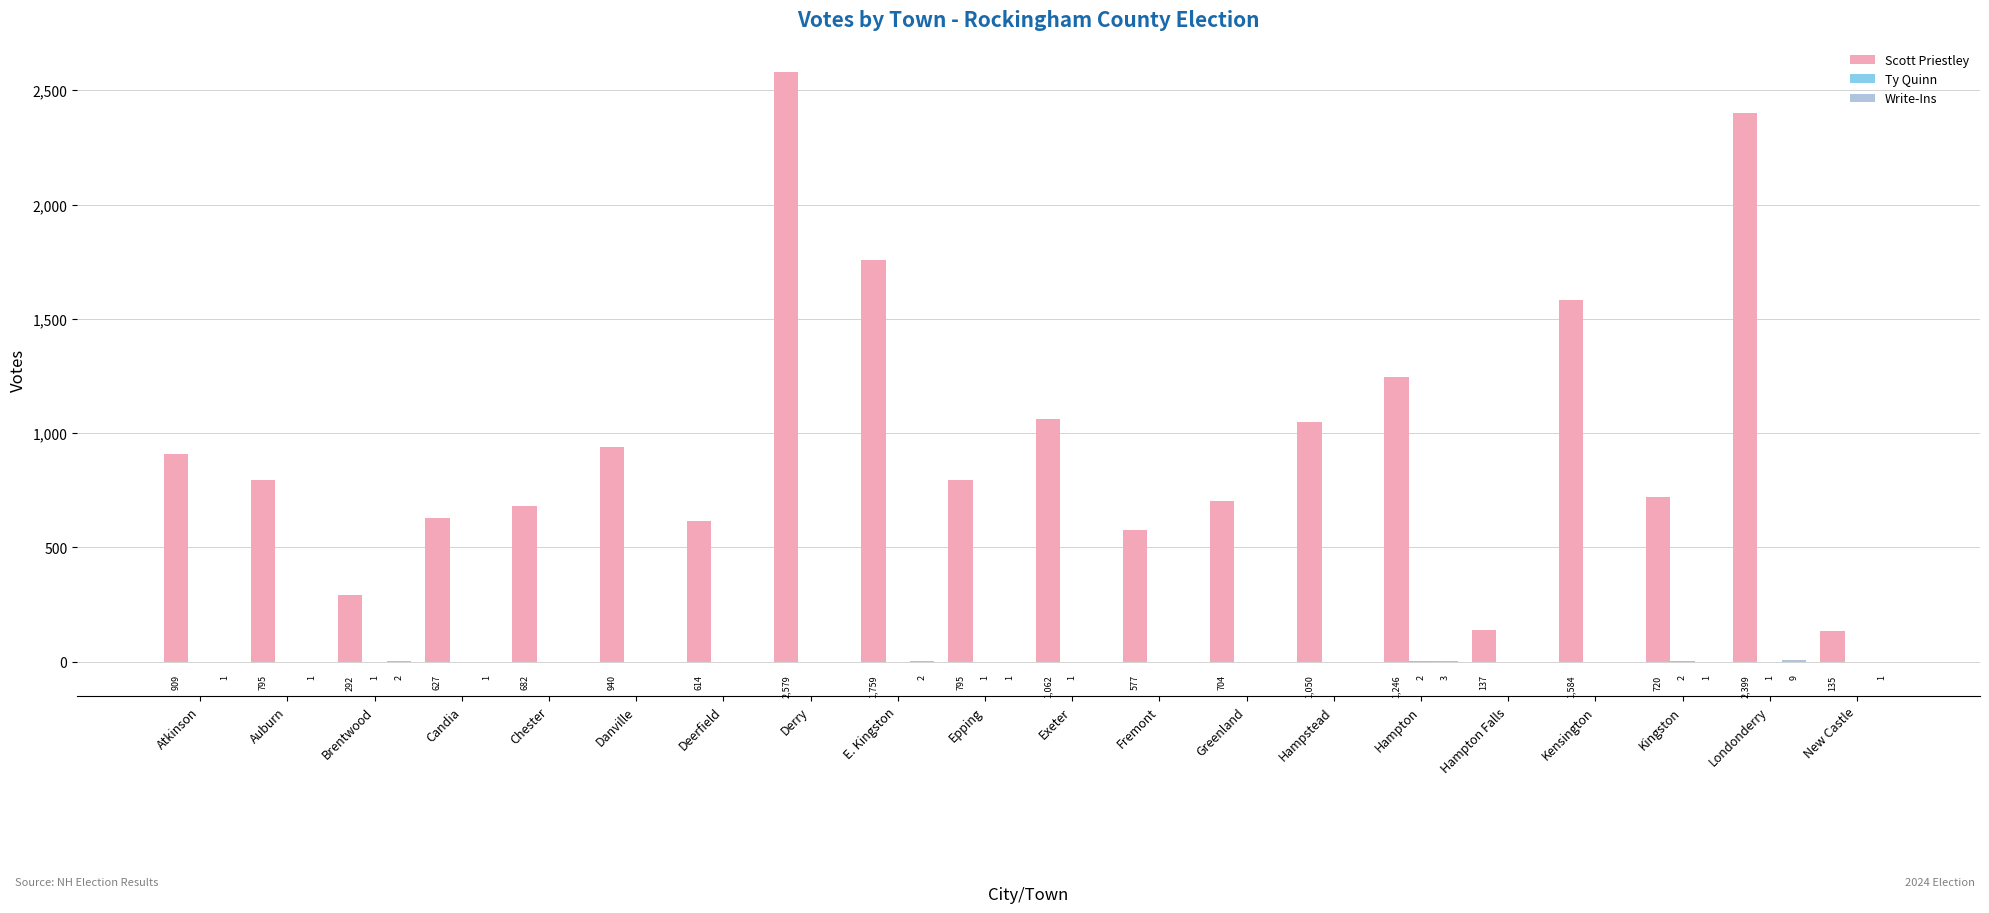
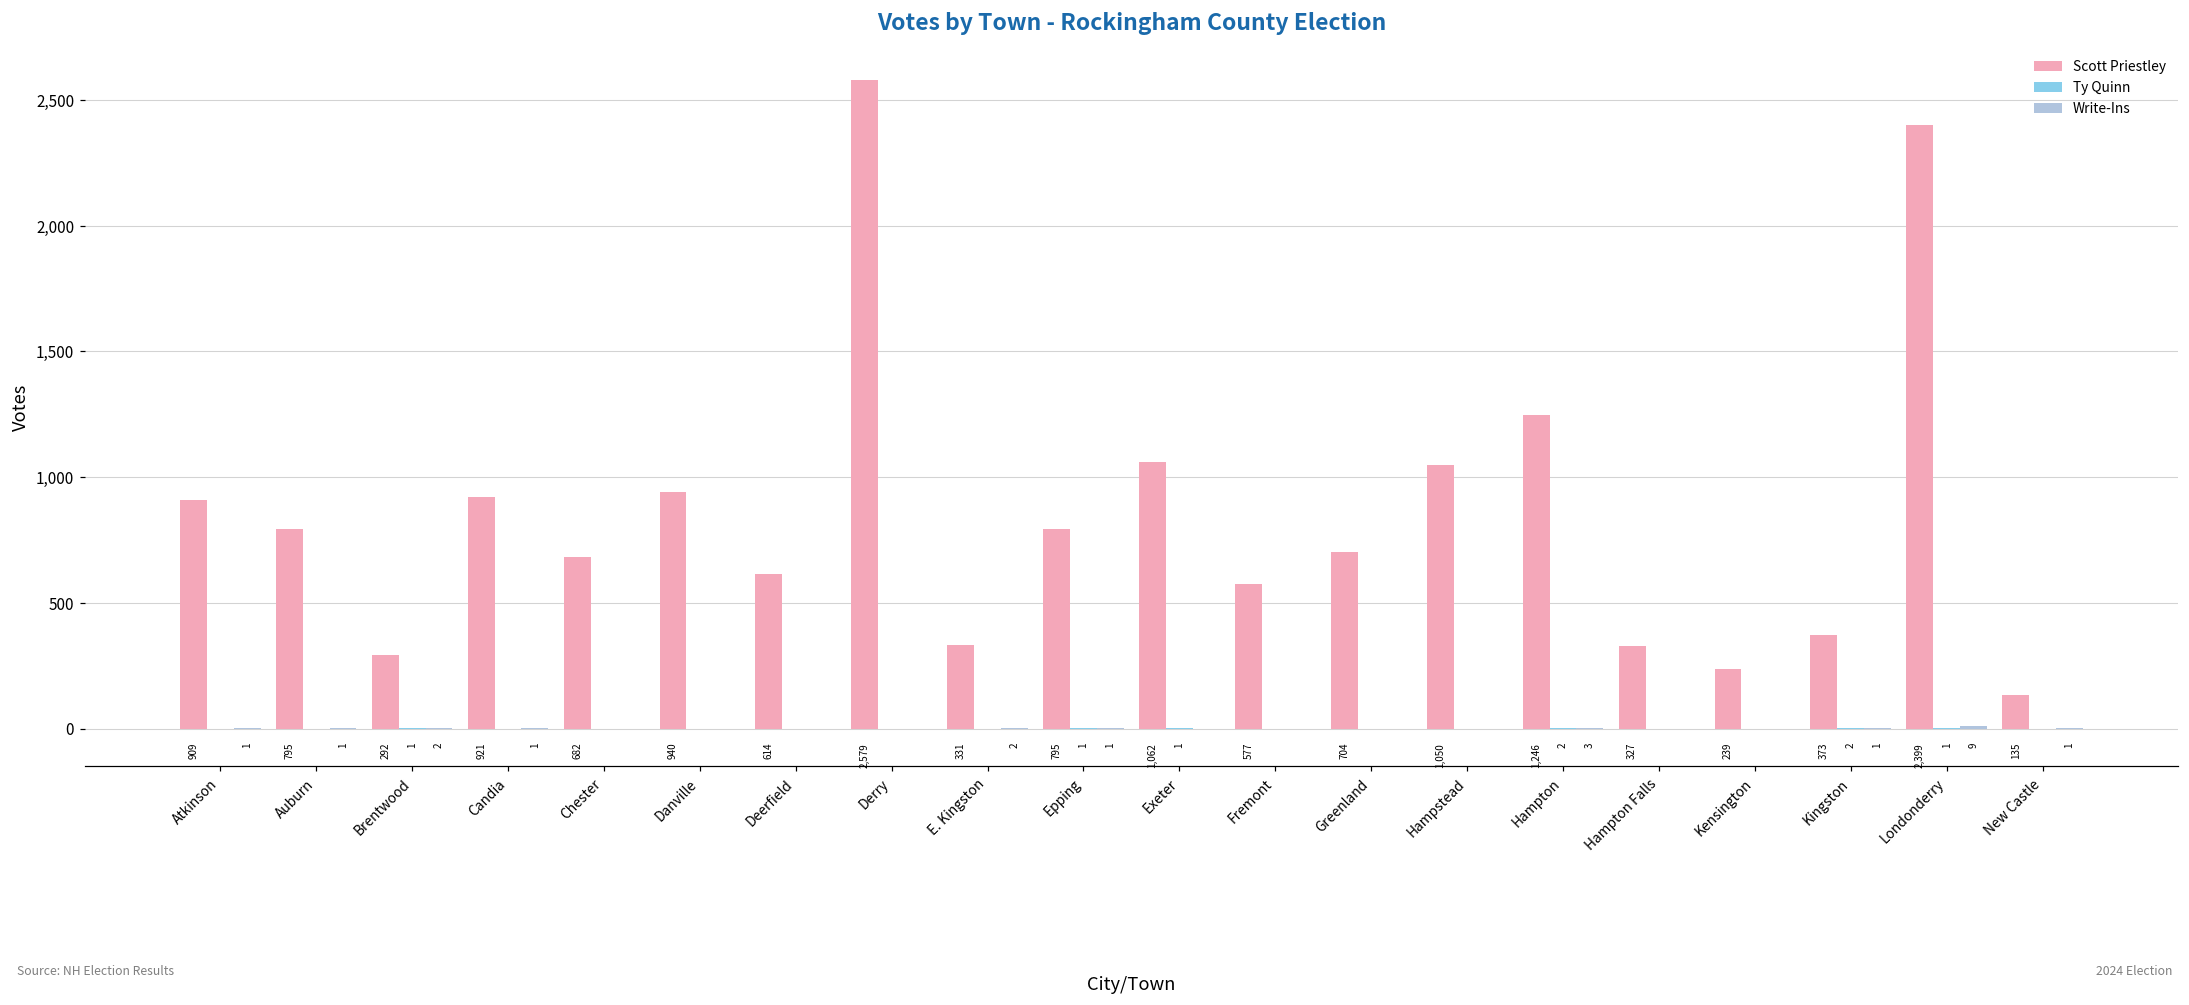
  {
    "Scott Priestley": {
-     "Candia": "627",
-     "E. Kingston": "1,759",
-     "Hampton Falls": "137",
-     "Kensington": "1,584",
-     "Kingston": "720"
+     "Candia": "921",
+     "E. Kingston": "331",
+     "Hampton Falls": "327",
+     "Kensington": "239",
+     "Kingston": "373"
    }
  }
